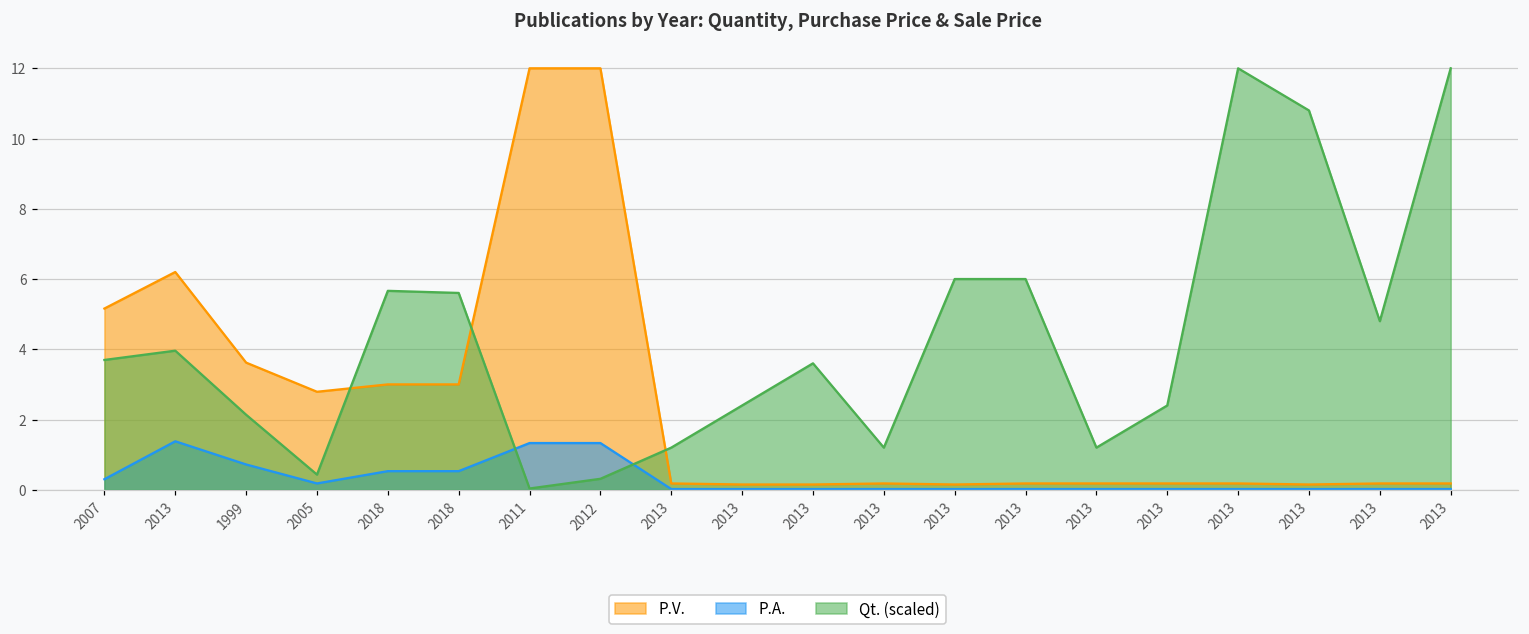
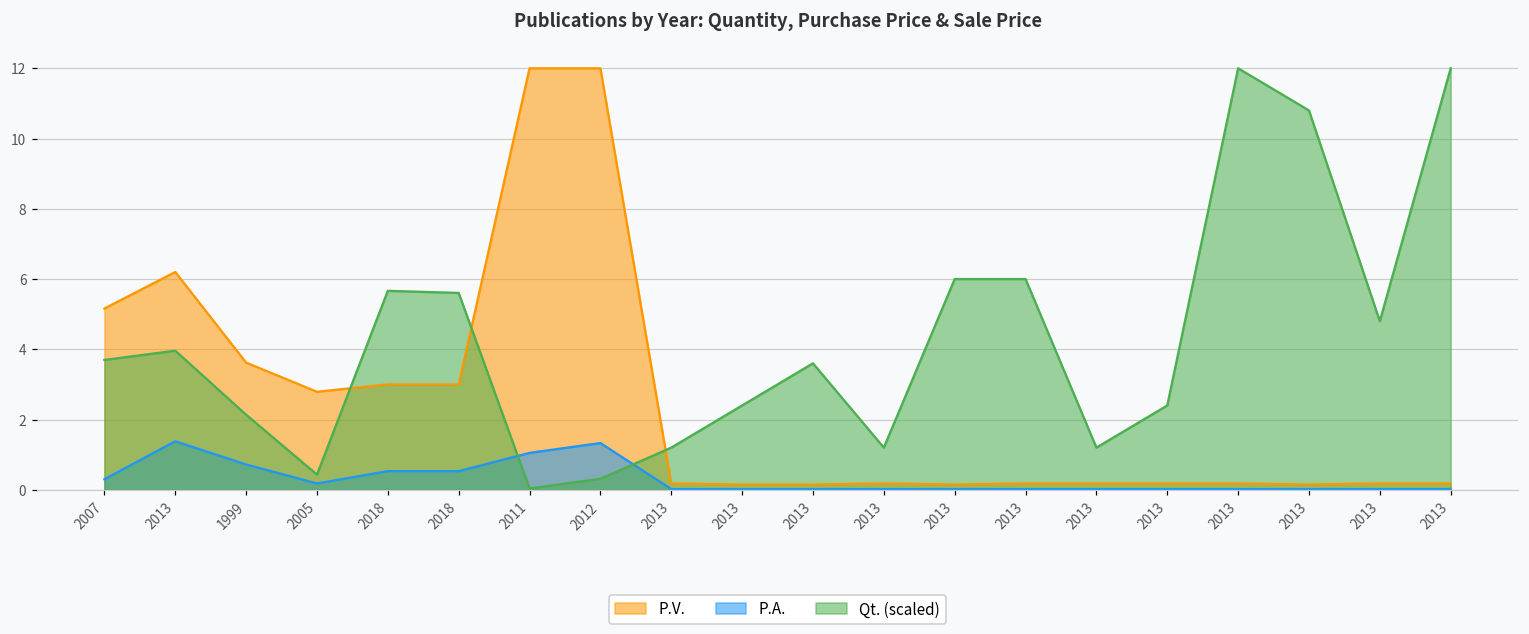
  {
    "P.V.": {
      "2007": 5.2,
      "1999": 3.6,
      "2005": 2.8,
      "2011": 12.0,
      "2012": 12.0
    },
    "P.A.": {
      "2007": 0.3,
      "1999": 0.7,
      "2005": 0.2,
-     "2011": 1.3,
+     "2011": 1.1,
      "2012": 1.3
    },
    "Qt. (scaled)": {
      "2007": 3.7,
      "1999": 2.1,
      "2005": 0.4,
      "2011": 0.0,
      "2012": 0.3
    }
  }
